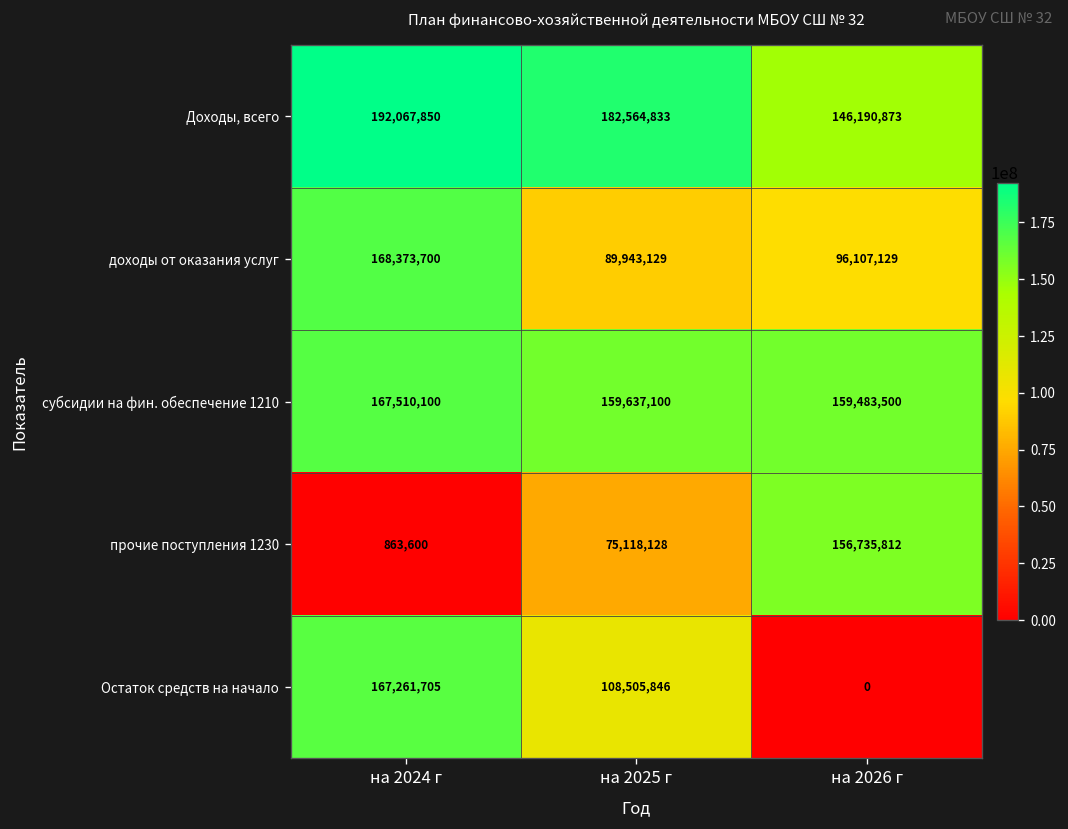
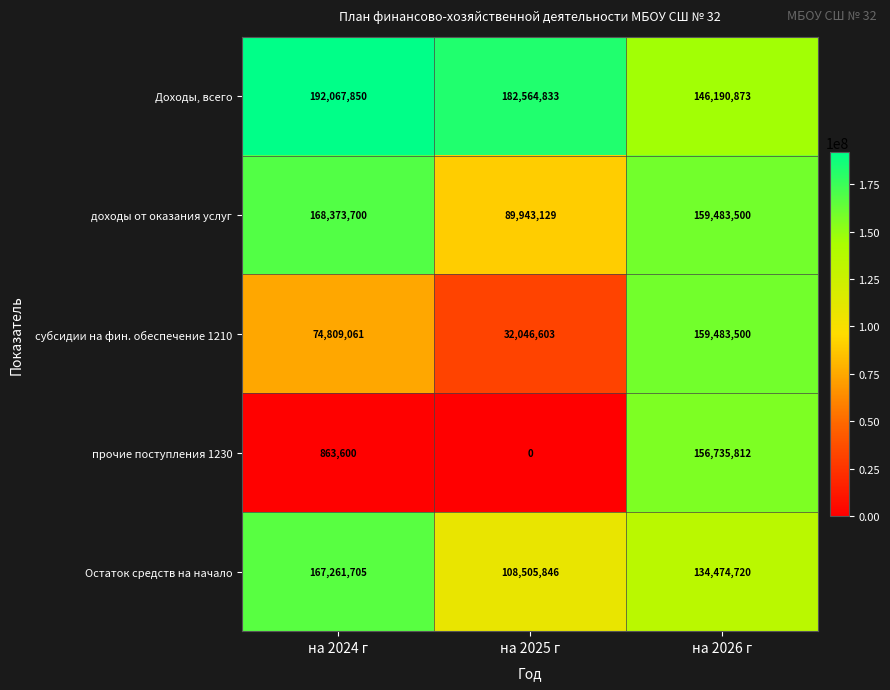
  {
    "Доходы, всего": {
      "на 2024 г": "192,067,850",
      "на 2025 г": "182,564,833",
      "на 2026 г": "146,190,873"
    },
    "доходы от оказания услуг": {
      "на 2024 г": "168,373,700",
      "на 2025 г": "89,943,129",
-     "на 2026 г": "96,107,129"
+     "на 2026 г": "159,483,500"
    },
    "субсидии на фин. обеспечение 1210": {
-     "на 2024 г": "167,510,100",
-     "на 2025 г": "159,637,100",
+     "на 2024 г": "74,809,061",
+     "на 2025 г": "32,046,603",
      "на 2026 г": "159,483,500"
    },
    "прочие поступления 1230": {
      "на 2024 г": "863,600",
-     "на 2025 г": "75,118,128",
+     "на 2025 г": "0",
      "на 2026 г": "156,735,812"
    },
    "Остаток средств на начало": {
      "на 2024 г": "167,261,705",
      "на 2025 г": "108,505,846",
-     "на 2026 г": "0"
+     "на 2026 г": "134,474,720"
    }
  }
